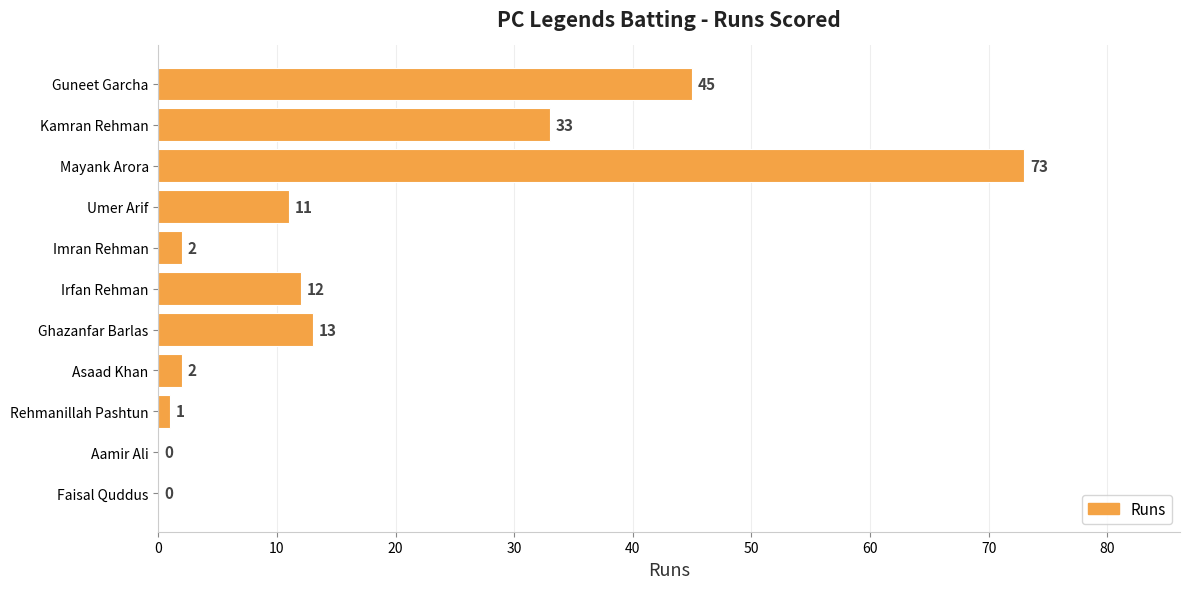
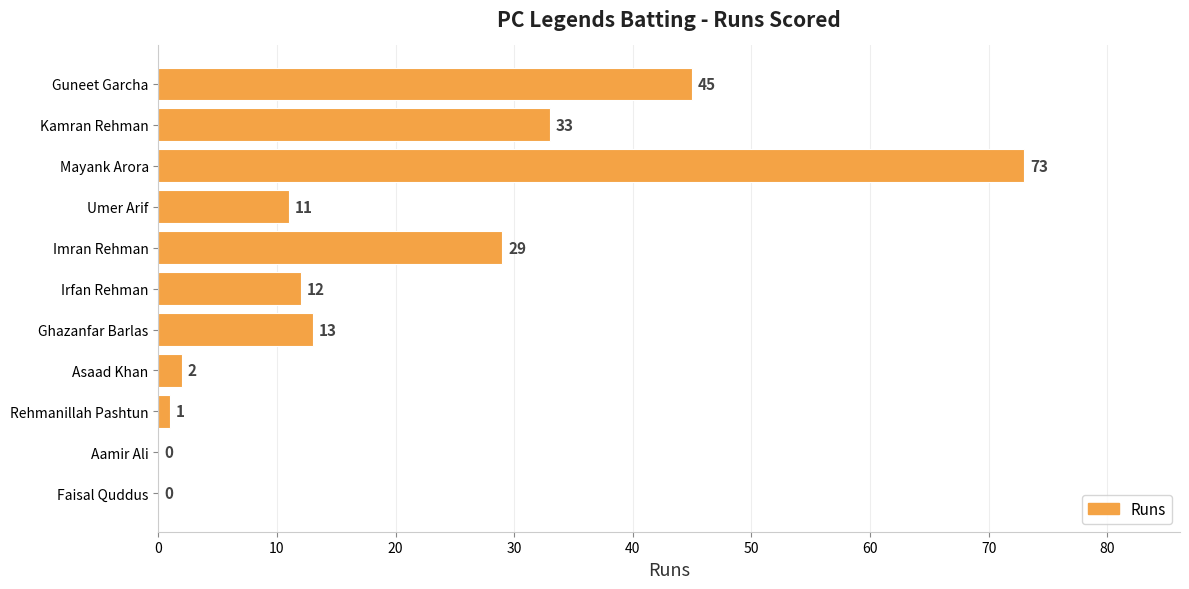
  {
    "Guneet Garcha": 45,
    "Kamran Rehman": 33,
    "Mayank Arora": 73,
    "Umer Arif": 11,
-   "Imran Rehman": 2,
+   "Imran Rehman": 29,
    "Irfan Rehman": 12,
    "Ghazanfar Barlas": 13,
    "Asaad Khan": 2,
    "Rehmanillah Pashtun": 1,
    "Aamir Ali": 0,
    "Faisal Quddus": 0
  }
